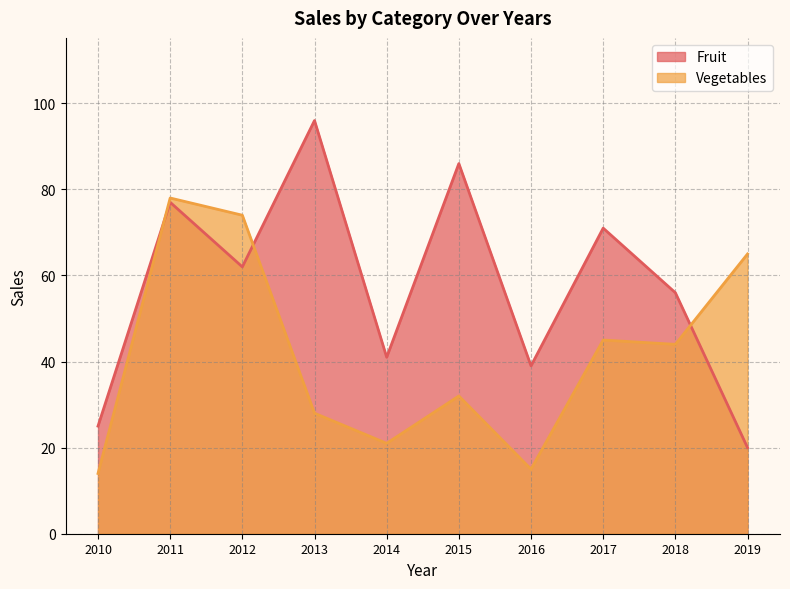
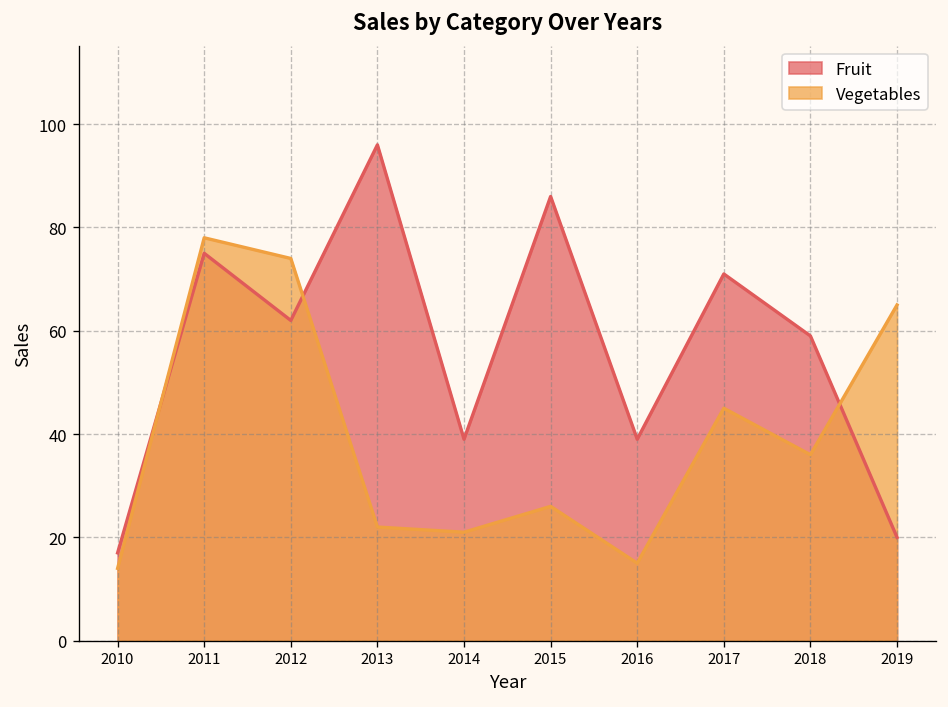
  {
    "Fruit": {
-     "2010": 25,
-     "2011": 77,
+     "2010": 17,
+     "2011": 75,
      "2012": 62,
      "2013": 96,
-     "2014": 41,
+     "2014": 39,
      "2015": 86,
      "2016": 39,
      "2017": 71,
-     "2018": 56,
+     "2018": 59,
      "2019": 20
    },
    "Vegetables": {
      "2010": 14,
      "2011": 78,
      "2012": 74,
-     "2013": 28,
+     "2013": 22,
      "2014": 21,
-     "2015": 32,
+     "2015": 26,
      "2016": 15,
      "2017": 45,
-     "2018": 44,
+     "2018": 36,
      "2019": 65
    }
  }
